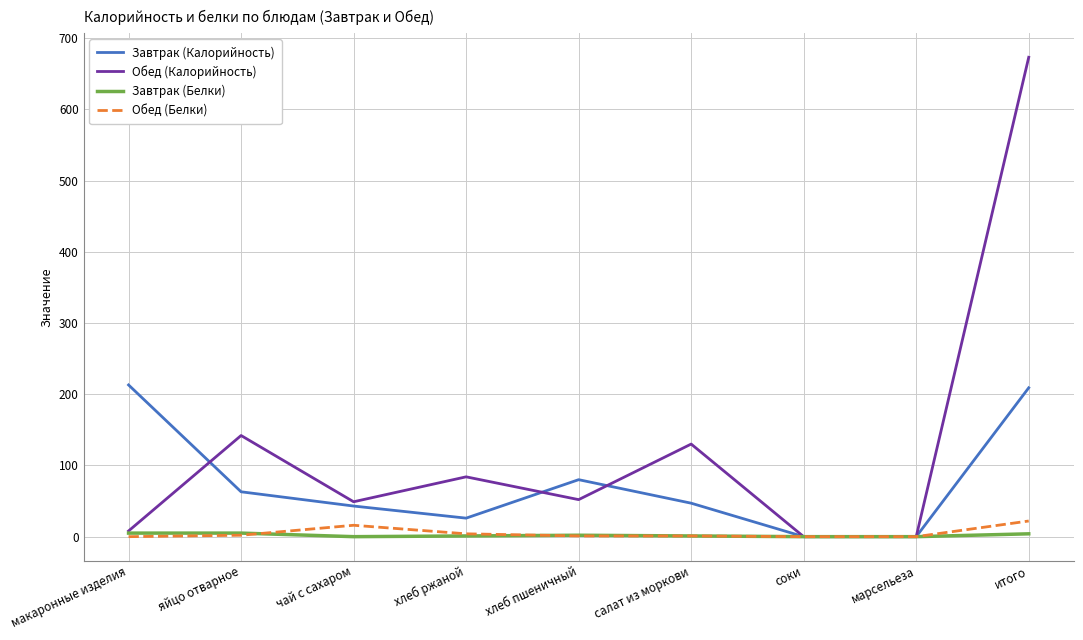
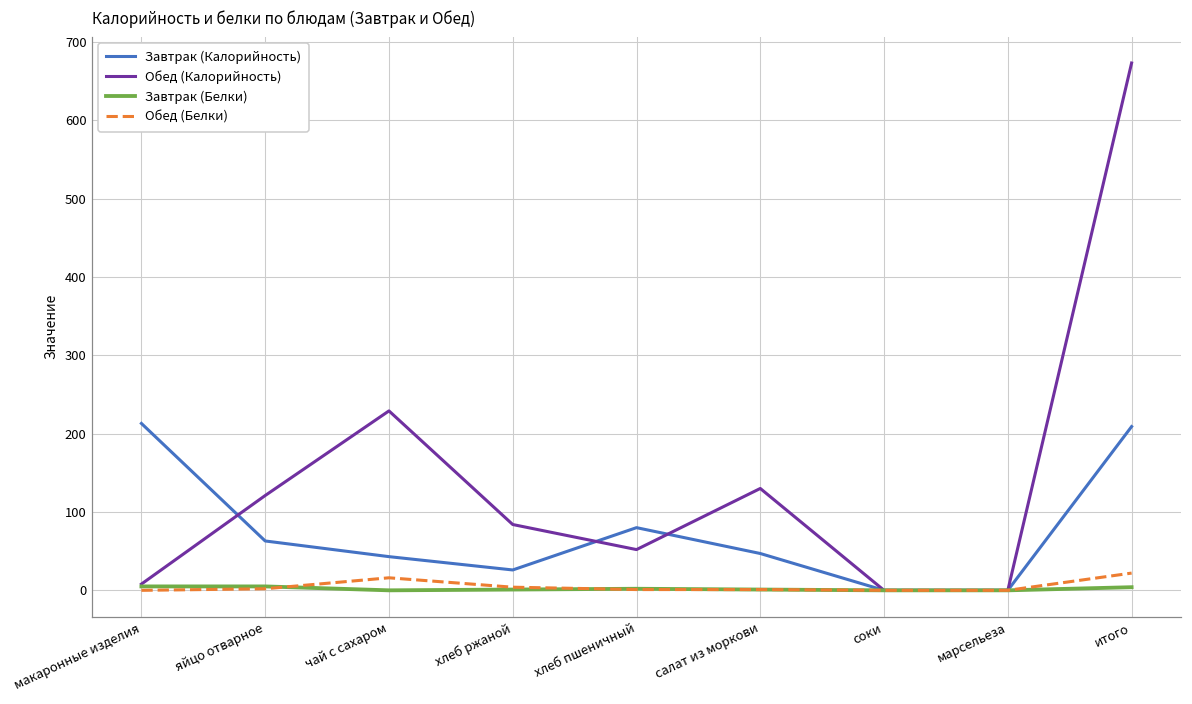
  {
    "Завтрак (Калорийность)": {
      "макаронные изделия": 210,
      "яйцо отварное": 60,
      "чай с сахаром": 40,
      "хлеб ржаной": 30,
      "хлеб пшеничный": 80,
      "салат из моркови": 50,
      "итого": 210
    },
    "Обед (Калорийность)": {
-     "яйцо отварное": 140,
-     "чай с сахаром": 50,
+     "яйцо отварное": 120,
+     "чай с сахаром": 230,
      "хлеб ржаной": 80,
      "хлеб пшеничный": 50,
      "салат из моркови": 130,
      "итого": 670
    },
    "Завтрак (Белки)": {
      "чай с сахаром": 0,
      "итого": 0
    },
    "Обед (Белки)": {
      "макаронные изделия": 0,
      "чай с сахаром": 20,
      "итого": 20
    }
  }
